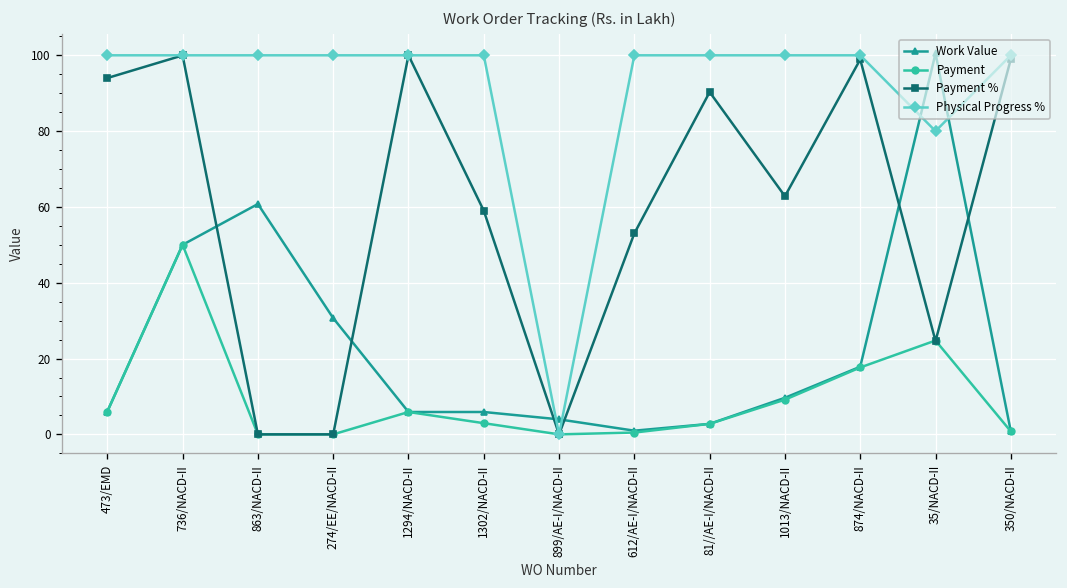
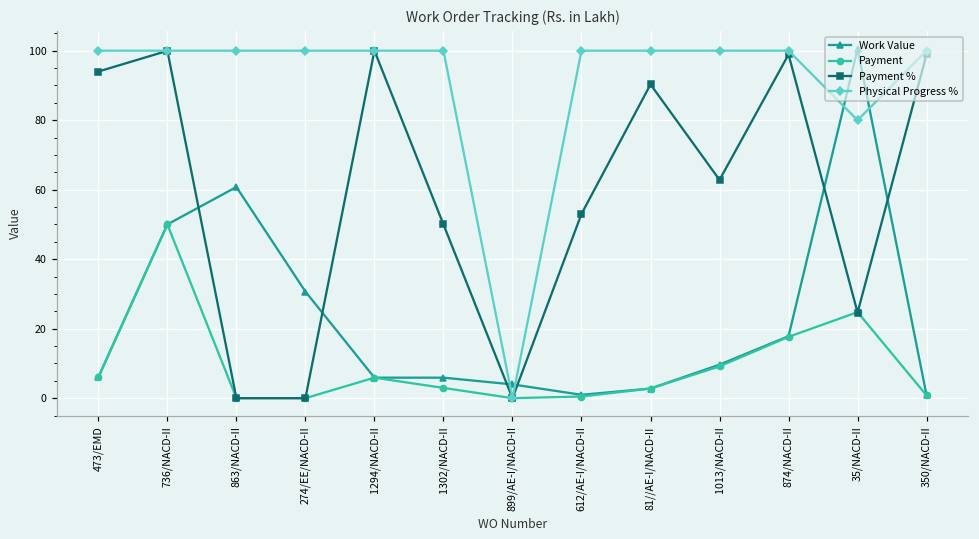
  {
    "Payment %": {
      "473/EMD": 94,
-     "1302/NACD-II": 59,
+     "1302/NACD-II": 50,
      "612/AE-I/NACD-II": 53,
      "81//AE-I/NACD-II": 90,
      "1013/NACD-II": 63,
      "874/NACD-II": 99
    }
  }
